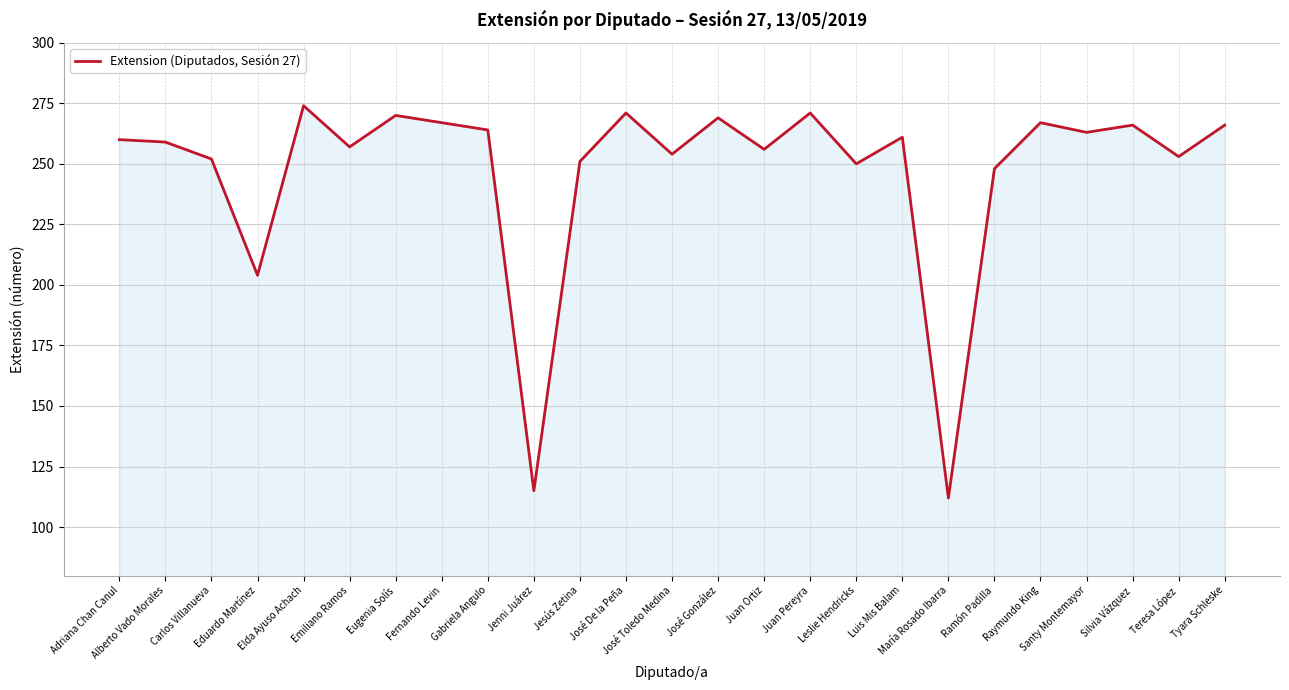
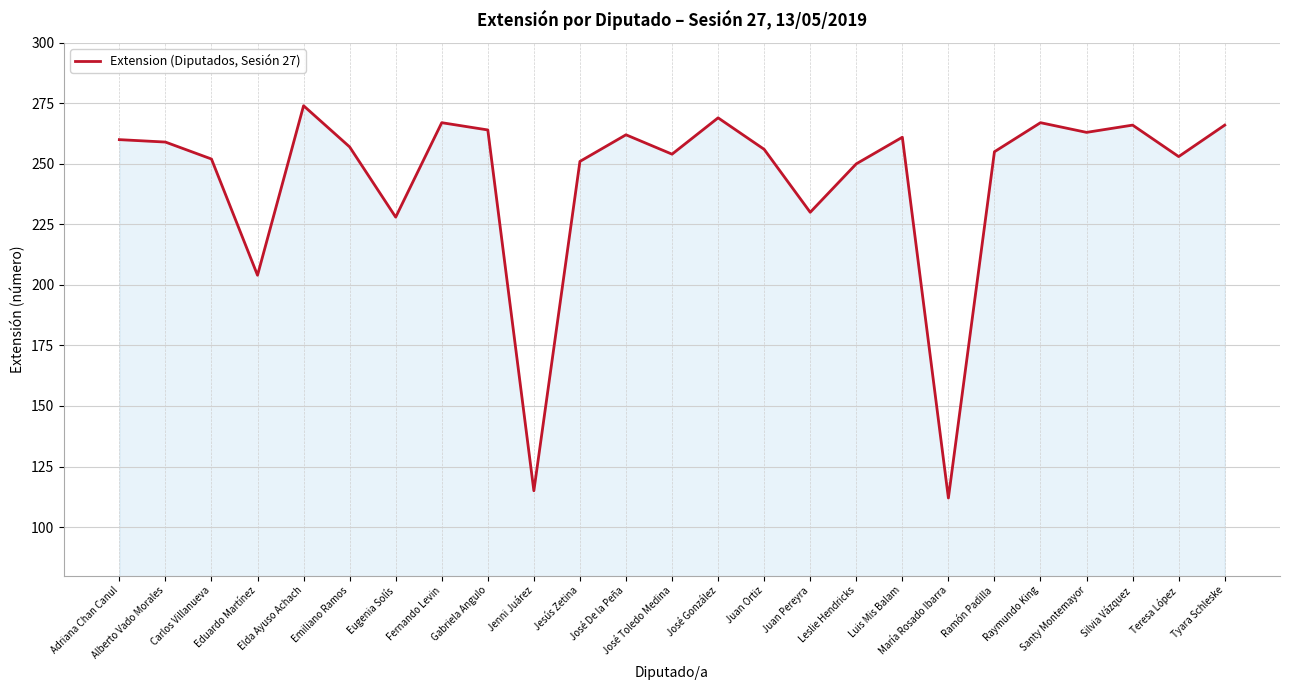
  {
    "Adriana Chan Canul": 260,
    "Alberto Vado Morales": 259,
    "Carlos Villanueva": 252,
    "Eduardo Martínez": 204,
    "Elda Ayuso Achach": 274,
    "Emiliano Ramos": 257,
-   "Eugenia Solís": 270,
+   "Eugenia Solís": 228,
    "Fernando Levin": 267,
    "Gabriela Angulo": 264,
    "Jenni Juárez": 115,
    "Jesús Zetina": 251,
-   "José De la Peña": 271,
+   "José De la Peña": 262,
    "José Toledo Medina": 254,
    "José González": 269,
    "Juan Ortiz": 256,
-   "Juan Pereyra": 271,
+   "Juan Pereyra": 230,
    "Leslie Hendricks": 250,
    "Luis Mis Balam": 261,
    "María Rosado Ibarra": 112,
-   "Ramón Padilla": 248,
+   "Ramón Padilla": 255,
    "Raymundo King": 267,
    "Santy Montemayor": 263,
    "Silvia Vázquez": 266,
    "Teresa López": 253,
    "Tyara Schleske": 266
  }
